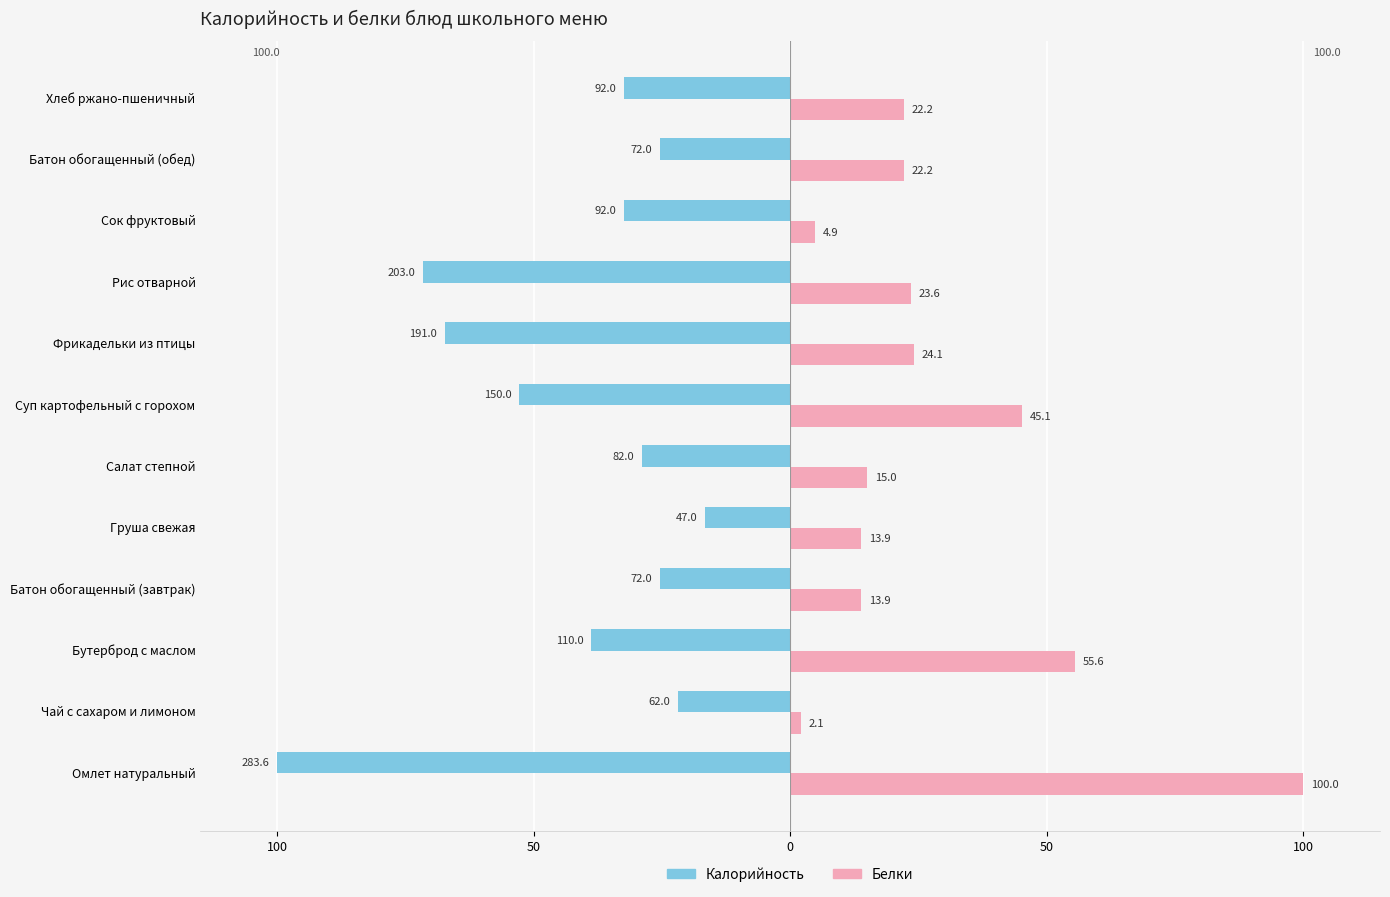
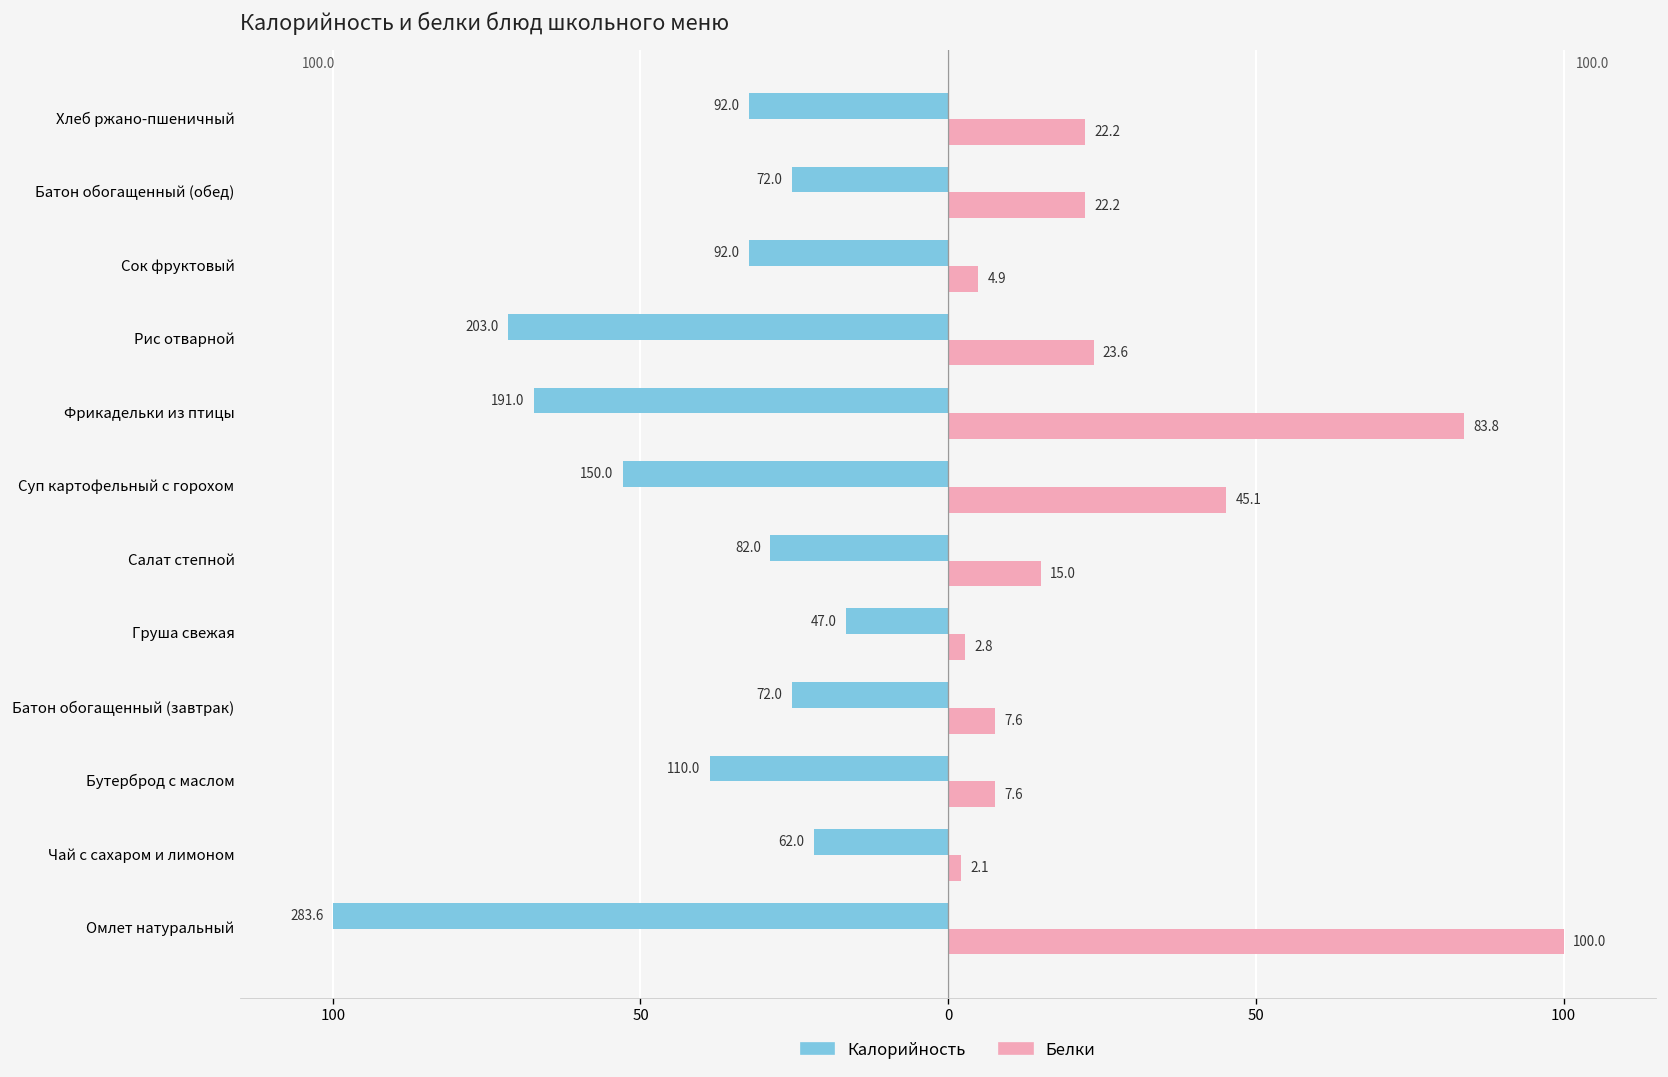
  {
    "Белки": {
      "Хлеб ржано-пшеничный": 22.2,
      "Батон обогащенный (обед)": 22.2,
      "Сок фруктовый": 4.9,
      "Рис отварной": 23.6,
-     "Фрикадельки из птицы": 24.1,
+     "Фрикадельки из птицы": 83.8,
      "Суп картофельный с горохом": 45.1,
      "Салат степной": 15.0,
-     "Груша свежая": 13.9,
-     "Батон обогащенный (завтрак)": 13.9,
-     "Бутерброд с маслом": 55.6,
+     "Груша свежая": 2.8,
+     "Батон обогащенный (завтрак)": 7.6,
+     "Бутерброд с маслом": 7.6,
      "Чай с сахаром и лимоном": 2.1,
      "Омлет натуральный": 100.0
    }
  }
